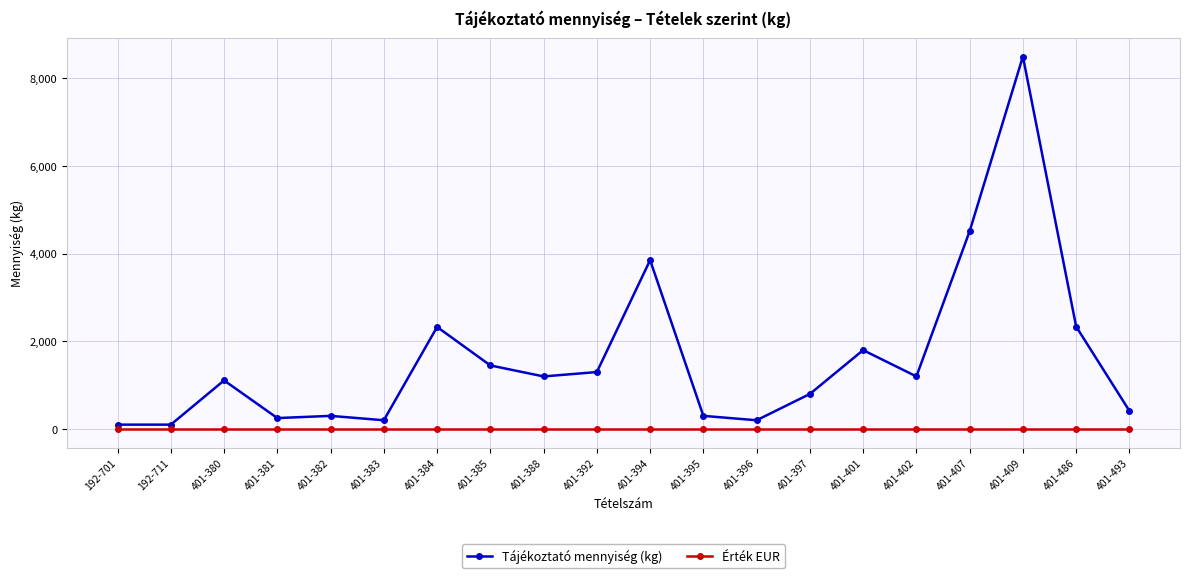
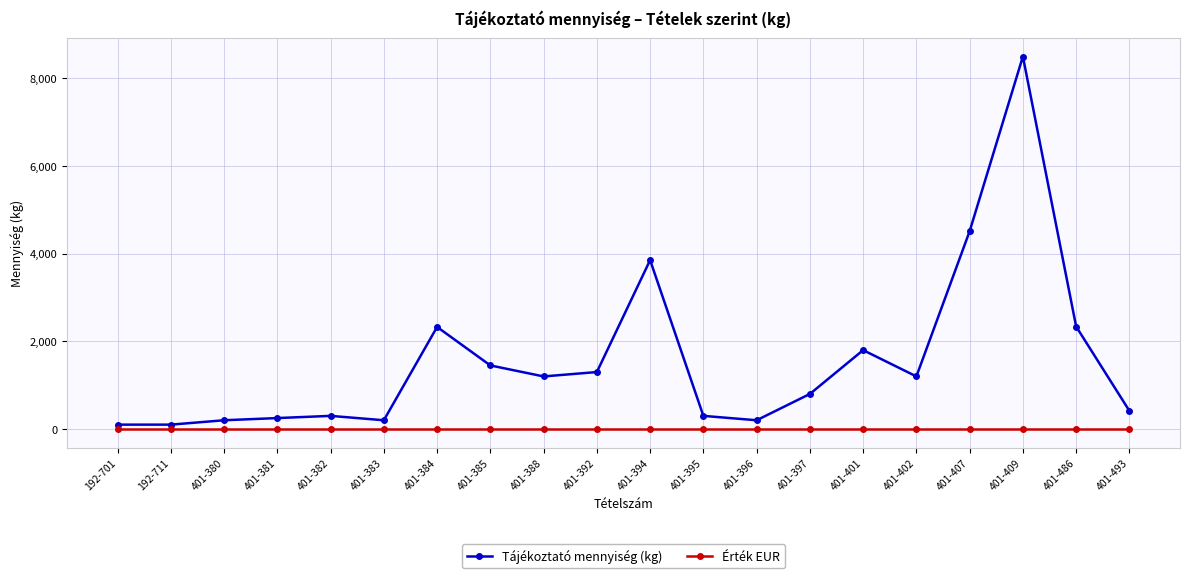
  {
    "Tájékoztató mennyiség (kg)": {
      "192-701": "100",
      "192-711": "100",
-     "401-380": "1,100",
+     "401-380": "200",
      "401-381": "300",
      "401-382": "300",
      "401-383": "200",
      "401-384": "2,300",
      "401-385": "1,500",
      "401-388": "1,200",
      "401-392": "1,300",
      "401-394": "3,900",
      "401-395": "300",
      "401-396": "200",
      "401-397": "800",
      "401-401": "1,800",
      "401-402": "1,200",
      "401-407": "4,500",
      "401-409": "8,500",
      "401-486": "2,300",
      "401-493": "400"
    },
    "Érték EUR": {
      "192-701": "0",
      "192-711": "0",
      "401-380": "0",
      "401-381": "0",
      "401-382": "0",
      "401-383": "0",
      "401-384": "0",
      "401-385": "0",
      "401-388": "0",
      "401-392": "0",
      "401-394": "0",
      "401-395": "0",
      "401-396": "0",
      "401-397": "0",
      "401-401": "0",
      "401-402": "0",
      "401-407": "0",
      "401-409": "0",
      "401-486": "0",
      "401-493": "0"
    }
  }
